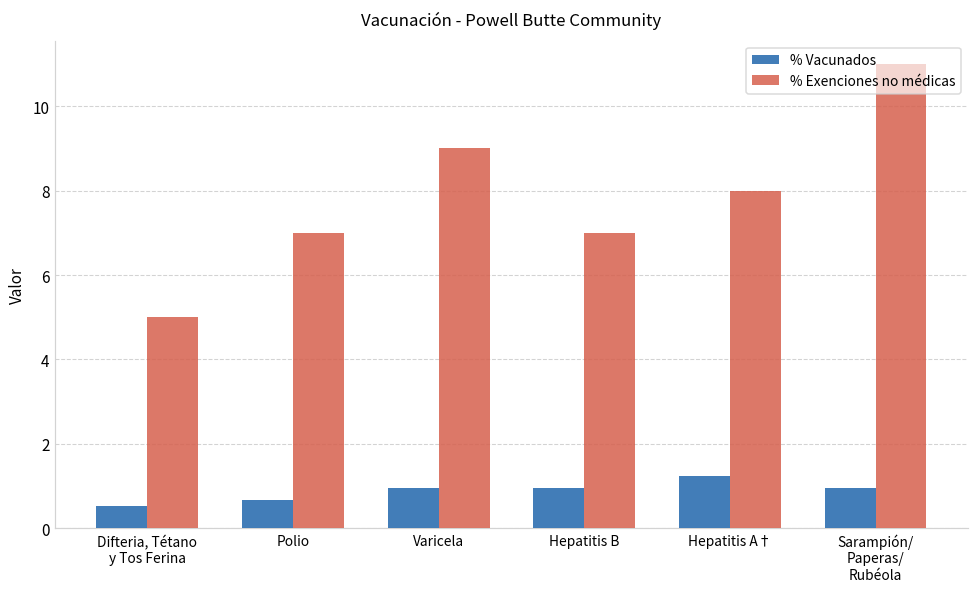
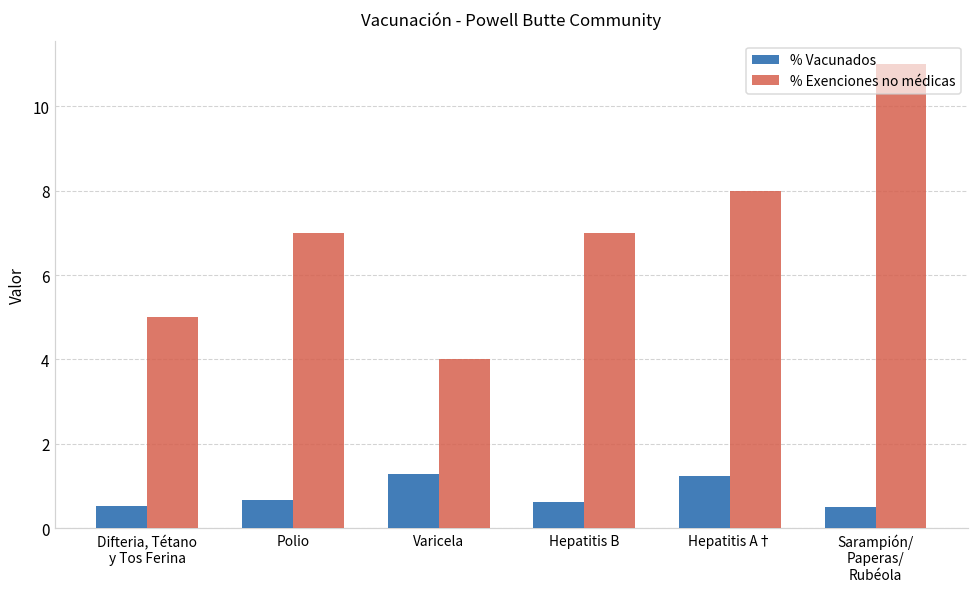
  {
    "% Vacunados": {
      "Difteria, Tétano y Tos Ferina": 0.5,
      "Polio": 0.7,
-     "Varicela": 1.0,
-     "Hepatitis B": 1.0,
+     "Varicela": 1.3,
+     "Hepatitis B": 0.6,
      "Hepatitis A†": 1.2,
-     "Sarampión/ Paperas/ Rubéola": 0.9
+     "Sarampión/ Paperas/ Rubéola": 0.5
    },
    "% Exenciones no médicas": {
      "Difteria, Tétano y Tos Ferina": 5,
      "Polio": 7,
-     "Varicela": 9,
+     "Varicela": 4,
      "Hepatitis B": 7,
      "Hepatitis A†": 8
    }
  }
